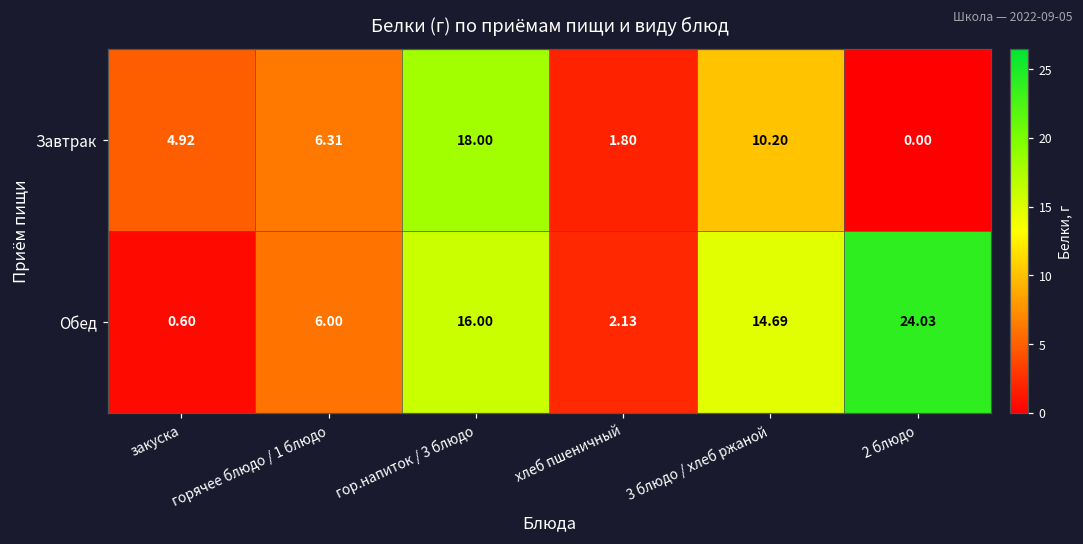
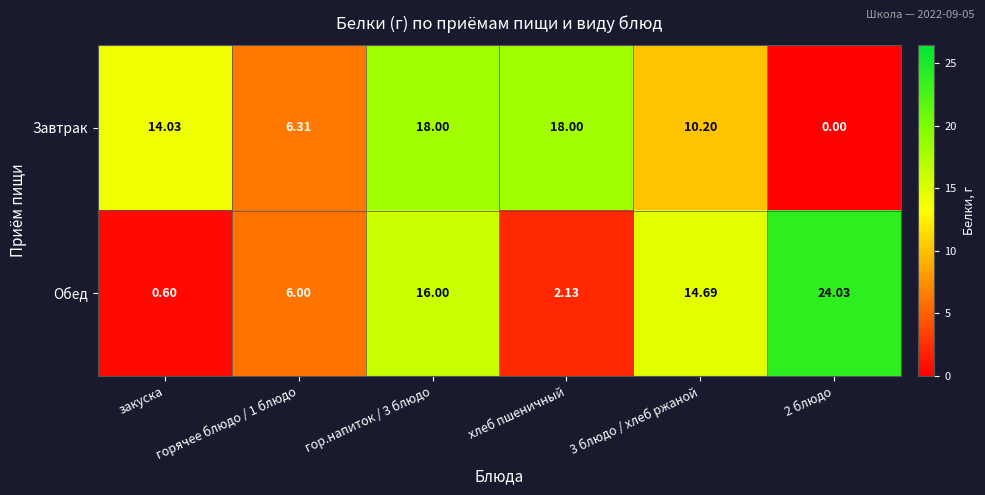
  {
    "Завтрак": {
-     "закуска": 4.92,
+     "закуска": 14.03,
      "горячее блюдо / 1 блюдо": 6.31,
      "гор.напиток / 3 блюдо": 18.00,
-     "хлеб пшеничный": 1.80,
+     "хлеб пшеничный": 18.00,
      "3 блюдо / хлеб ржаной": 10.20,
      "2 блюдо": 0.00
    },
    "Обед": {
      "закуска": 0.60,
      "горячее блюдо / 1 блюдо": 6.00,
      "гор.напиток / 3 блюдо": 16.00,
      "хлеб пшеничный": 2.13,
      "3 блюдо / хлеб ржаной": 14.69,
      "2 блюдо": 24.03
    }
  }
